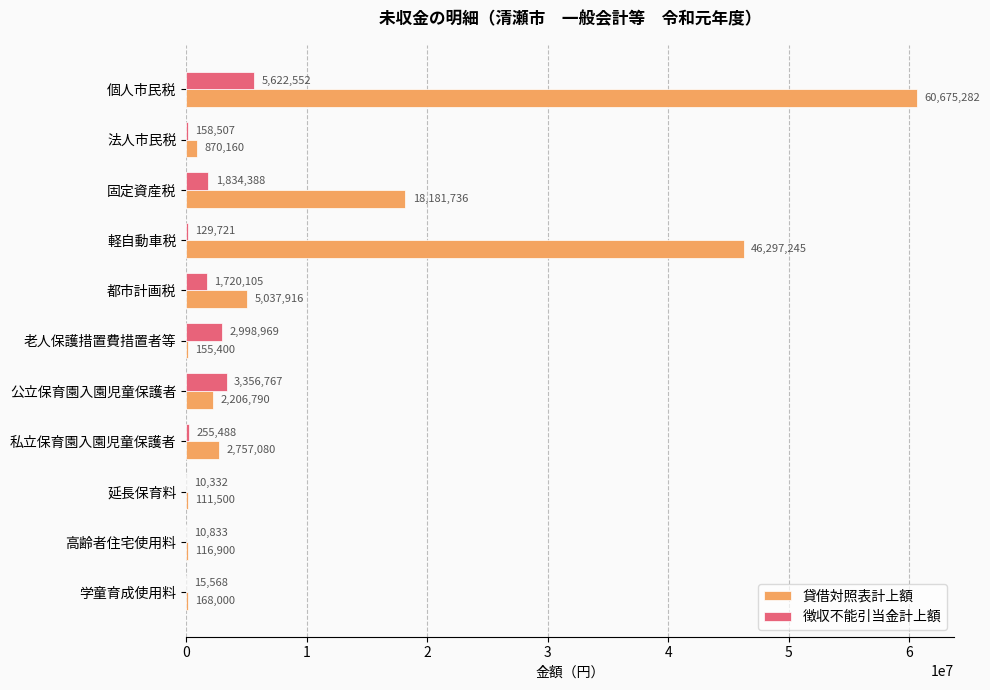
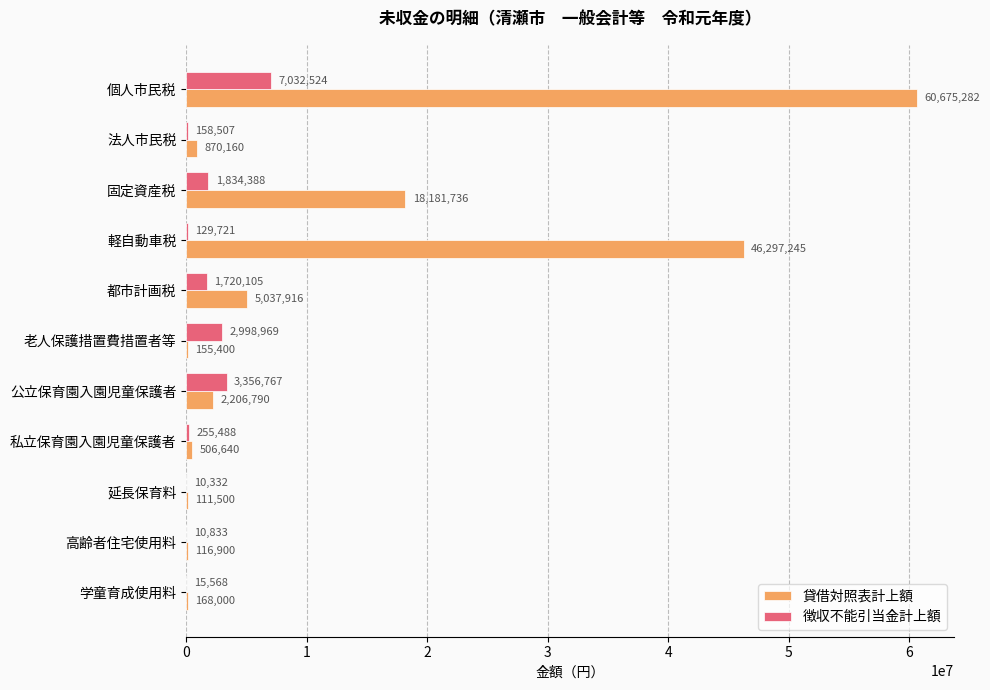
  {
    "貸借対照表計上額": {
      "個人市民税": "60,675,282",
      "法人市民税": "870,160",
      "固定資産税": "18,181,736",
      "軽自動車税": "46,297,245",
      "都市計画税": "5,037,916",
      "老人保護措置費措置者等": "155,400",
      "公立保育園入園児童保護者": "2,206,790",
-     "私立保育園入園児童保護者": "2,757,080",
+     "私立保育園入園児童保護者": "506,640",
      "延長保育料": "111,500",
      "高齢者住宅使用料": "116,900",
      "学童育成使用料": "168,000"
    },
    "徴収不能引当金計上額": {
-     "個人市民税": "5,622,552",
+     "個人市民税": "7,032,524",
      "法人市民税": "158,507",
      "固定資産税": "1,834,388",
      "軽自動車税": "129,721",
      "都市計画税": "1,720,105",
      "老人保護措置費措置者等": "2,998,969",
      "公立保育園入園児童保護者": "3,356,767",
      "私立保育園入園児童保護者": "255,488",
      "延長保育料": "10,332",
      "高齢者住宅使用料": "10,833",
      "学童育成使用料": "15,568"
    }
  }
